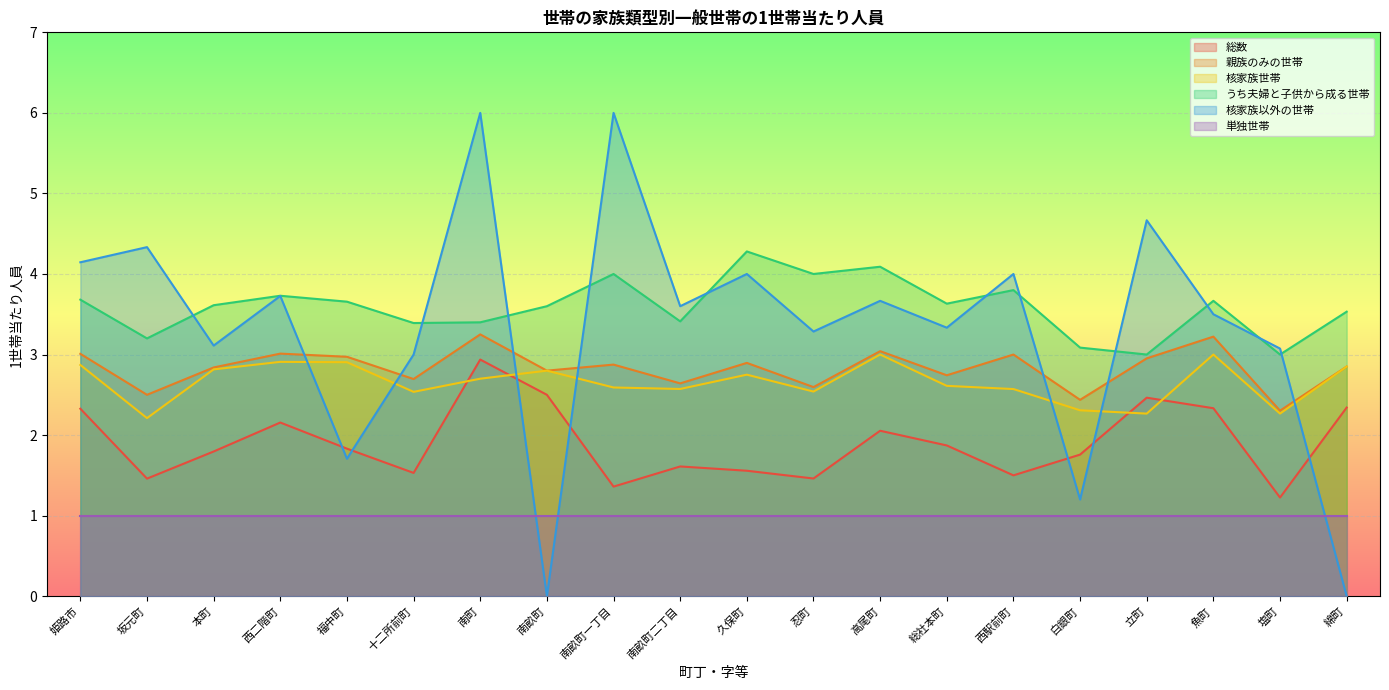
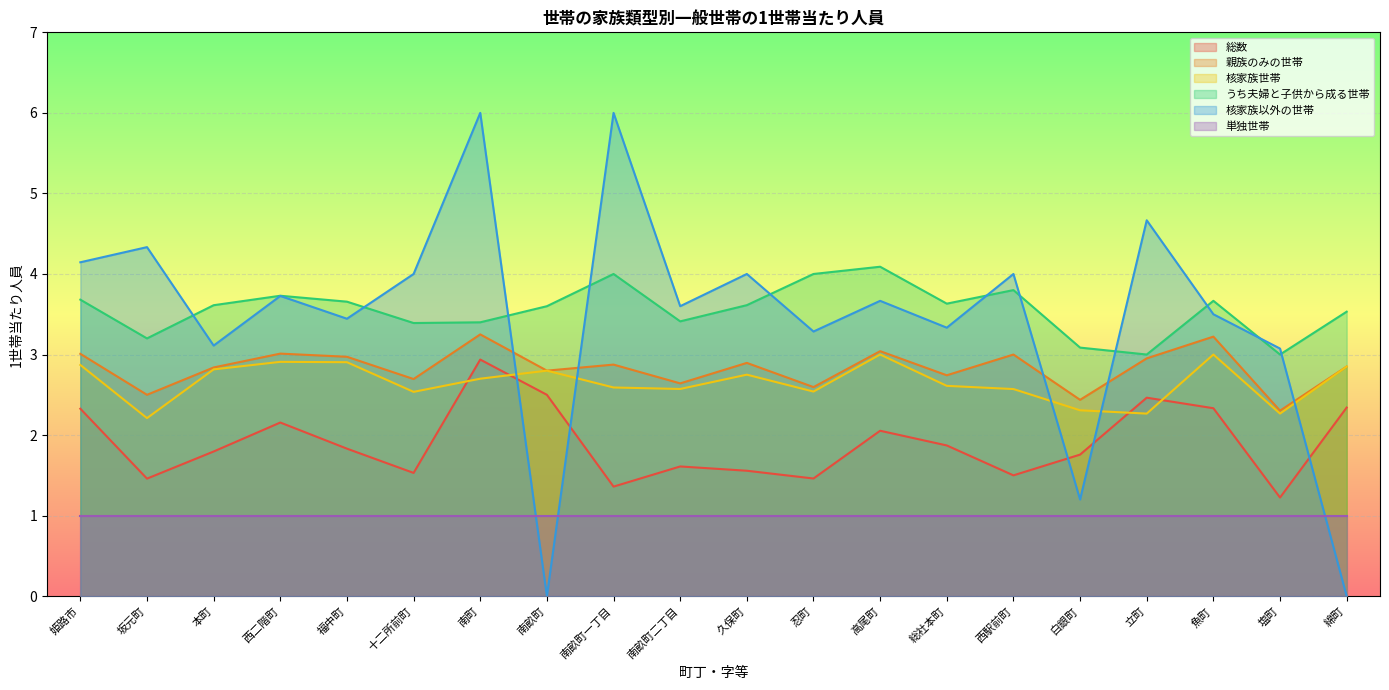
  {
    "うち夫婦と子供から成る世帯": {
      "姫路市": 3.7,
      "坂元町": 3.2,
      "本町": 3.6,
      "福中町": 3.7,
      "十二所前町": 3.4,
      "南町": 3.4,
      "南畝町": 3.6,
      "南畝町一丁目": 4.0,
      "南畝町二丁目": 3.4,
-     "久保町": 4.3,
+     "久保町": 3.6,
      "忍町": 4.0,
      "高尾町": 4.1,
      "総社本町": 3.6,
      "西駅前町": 3.8,
      "白銀町": 3.1,
      "立町": 3.0,
      "魚町": 3.7,
      "塩町": 3.0,
      "綿町": 3.5
    },
    "核家族以外の世帯": {
      "姫路市": 4.1,
      "坂元町": 4.3,
      "本町": 3.1,
-     "福中町": 1.7,
-     "十二所前町": 3,
+     "福中町": 3.4,
+     "十二所前町": 4,
      "南町": 6.0,
      "南畝町": 0.0,
      "南畝町一丁目": 6.0,
      "南畝町二丁目": 3.6,
      "久保町": 4.0,
      "忍町": 3.3,
      "高尾町": 3.7,
      "総社本町": 3.3,
      "西駅前町": 4.0,
      "白銀町": 1.2,
      "立町": 4.7,
      "魚町": 3.5,
      "塩町": 3.1,
      "綿町": 0.0
    },
    "単独世帯": {
      "姫路市": 1.0,
      "坂元町": 1.0,
      "本町": 1.0,
      "西二階町": 1.0,
      "福中町": 1.0,
      "十二所前町": 1.0,
      "南町": 1.0,
      "南畝町": 1.0,
      "南畝町一丁目": 1.0,
      "南畝町二丁目": 1.0,
      "久保町": 1.0,
      "忍町": 1.0,
      "高尾町": 1.0,
      "総社本町": 1.0,
      "西駅前町": 1.0,
      "白銀町": 1.0,
      "立町": 1.0,
      "魚町": 1.0,
      "塩町": 1.0,
      "綿町": 1.0
    }
  }
